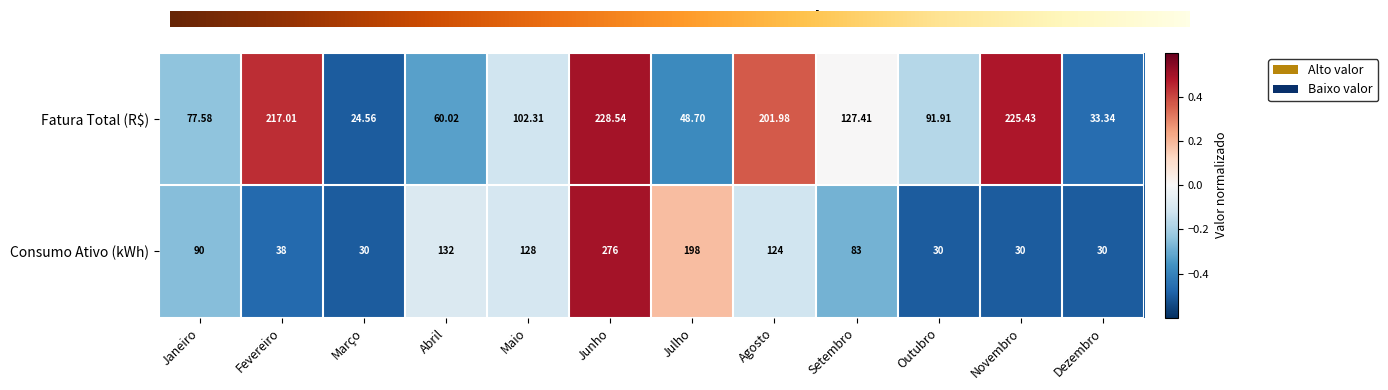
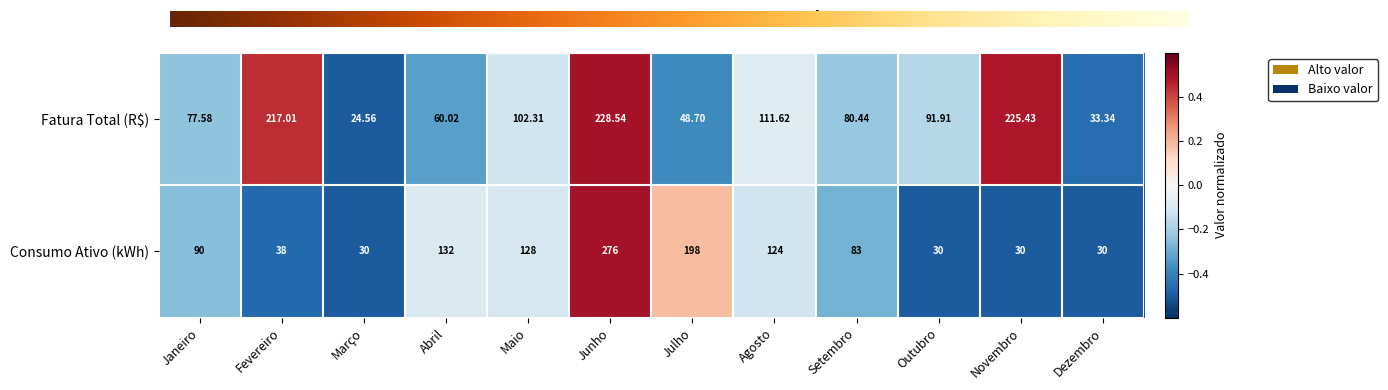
  {
    "Fatura Total (R$)": {
      "Janeiro": 77.58,
      "Fevereiro": 217.01,
      "Março": 24.56,
      "Abril": 60.02,
      "Maio": 102.31,
      "Junho": 228.54,
      "Julho": 48.70,
-     "Agosto": 201.98,
-     "Setembro": 127.41,
+     "Agosto": 111.62,
+     "Setembro": 80.44,
      "Outubro": 91.91,
      "Novembro": 225.43,
      "Dezembro": 33.34
    },
    "Consumo Ativo (kWh)": {
      "Janeiro": 90,
      "Fevereiro": 38,
      "Março": 30,
      "Abril": 132,
      "Maio": 128,
      "Junho": 276,
      "Julho": 198,
      "Agosto": 124,
      "Setembro": 83,
      "Outubro": 30,
      "Novembro": 30,
      "Dezembro": 30
    }
  }
